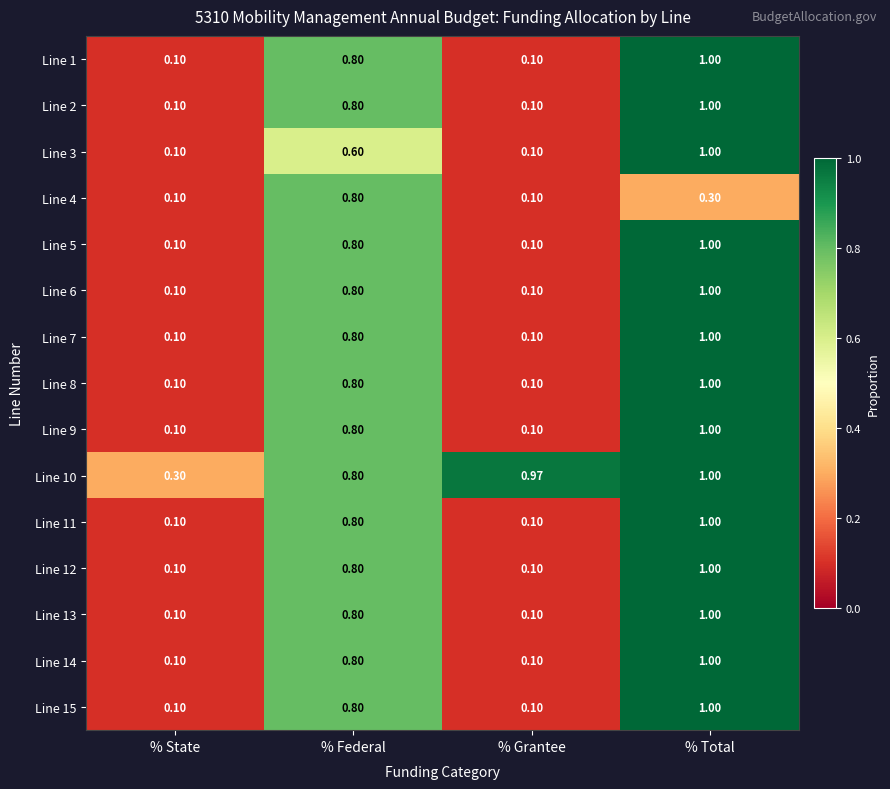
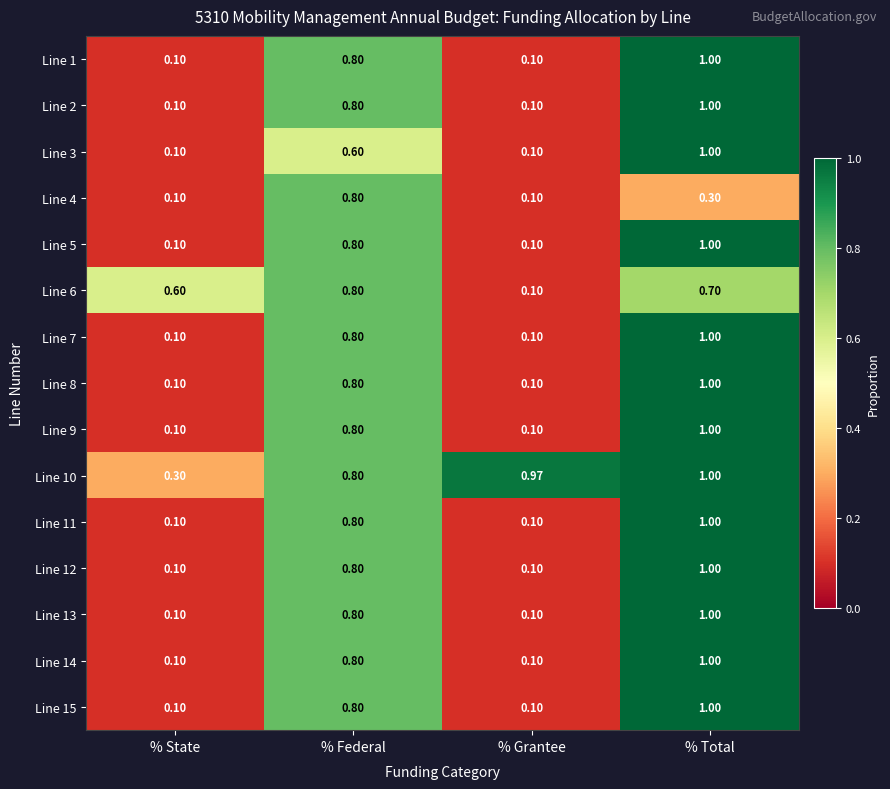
  {
    "Line 1": {
      "% State": 0.10,
      "% Federal": 0.80,
      "% Grantee": 0.10,
      "% Total": 1.00
    },
    "Line 2": {
      "% State": 0.10,
      "% Federal": 0.80,
      "% Grantee": 0.10,
      "% Total": 1.00
    },
    "Line 3": {
      "% State": 0.10,
      "% Federal": 0.60,
      "% Grantee": 0.10,
      "% Total": 1.00
    },
    "Line 4": {
      "% State": 0.10,
      "% Federal": 0.80,
      "% Grantee": 0.10,
      "% Total": 0.30
    },
    "Line 5": {
      "% State": 0.10,
      "% Federal": 0.80,
      "% Grantee": 0.10,
      "% Total": 1.00
    },
    "Line 6": {
-     "% State": 0.10,
+     "% State": 0.60,
      "% Federal": 0.80,
      "% Grantee": 0.10,
-     "% Total": 1.00
+     "% Total": 0.70
    },
    "Line 7": {
      "% State": 0.10,
      "% Federal": 0.80,
      "% Grantee": 0.10,
      "% Total": 1.00
    },
    "Line 8": {
      "% State": 0.10,
      "% Federal": 0.80,
      "% Grantee": 0.10,
      "% Total": 1.00
    },
    "Line 9": {
      "% State": 0.10,
      "% Federal": 0.80,
      "% Grantee": 0.10,
      "% Total": 1.00
    },
    "Line 10": {
      "% State": 0.30,
      "% Federal": 0.80,
      "% Grantee": 0.97,
      "% Total": 1.00
    },
    "Line 11": {
      "% State": 0.10,
      "% Federal": 0.80,
      "% Grantee": 0.10,
      "% Total": 1.00
    },
    "Line 12": {
      "% State": 0.10,
      "% Federal": 0.80,
      "% Grantee": 0.10,
      "% Total": 1.00
    },
    "Line 13": {
      "% State": 0.10,
      "% Federal": 0.80,
      "% Grantee": 0.10,
      "% Total": 1.00
    },
    "Line 14": {
      "% State": 0.10,
      "% Federal": 0.80,
      "% Grantee": 0.10,
      "% Total": 1.00
    },
    "Line 15": {
      "% State": 0.10,
      "% Federal": 0.80,
      "% Grantee": 0.10,
      "% Total": 1.00
    }
  }
